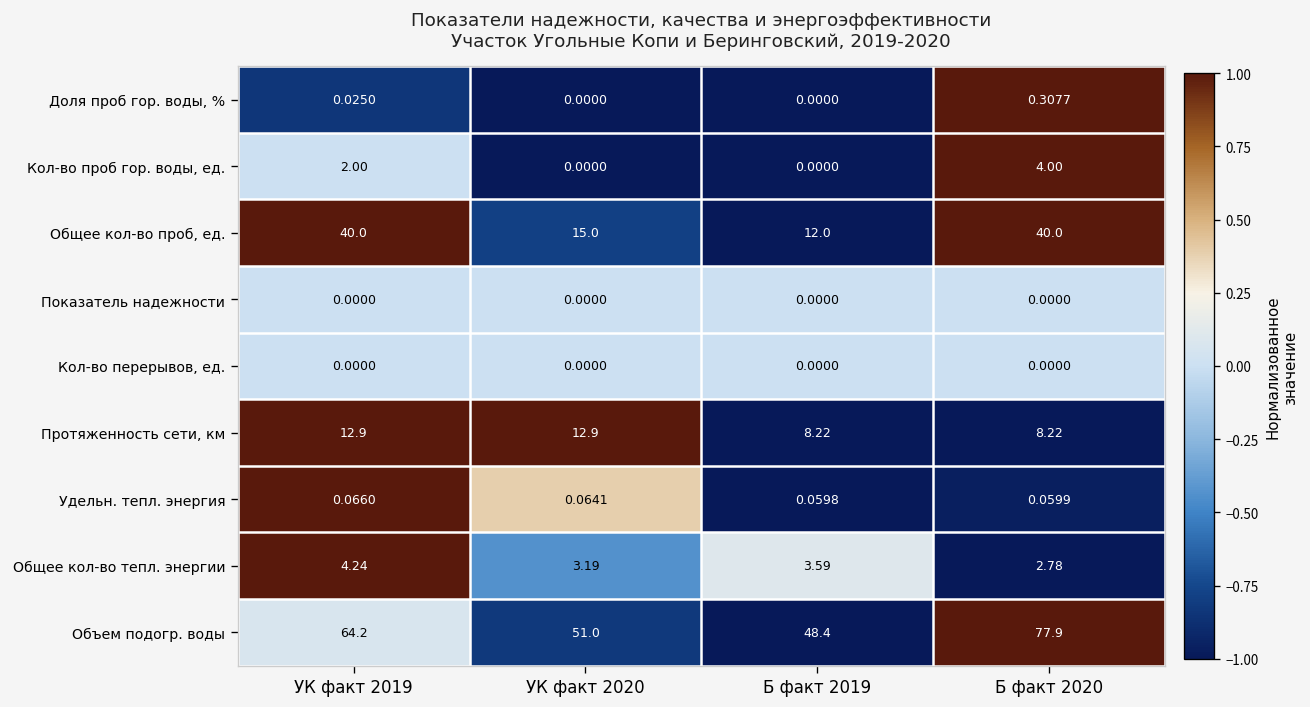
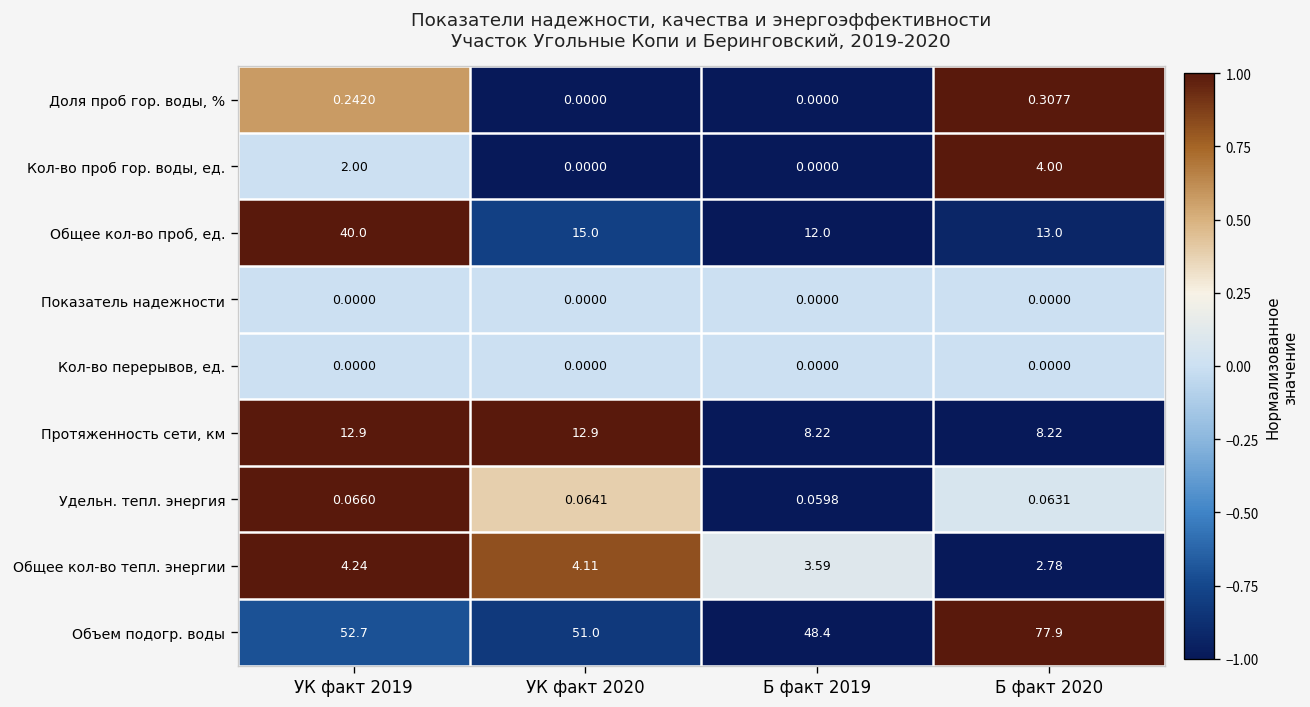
  {
    "Доля проб гор. воды, %": {
-     "УК факт 2019": 0.0250,
+     "УК факт 2019": 0.2420,
      "УК факт 2020": 0.0000,
      "Б факт 2019": 0.0000,
      "Б факт 2020": 0.3077
    },
    "Кол-во проб гор. воды, ед.": {
      "УК факт 2019": 2.00,
      "УК факт 2020": 0.0000,
      "Б факт 2019": 0.0000,
      "Б факт 2020": 4.00
    },
    "Общее кол-во проб, ед.": {
      "УК факт 2019": 40.0,
      "УК факт 2020": 15.0,
      "Б факт 2019": 12.0,
-     "Б факт 2020": 40.0
+     "Б факт 2020": 13.0
    },
    "Показатель надежности": {
      "УК факт 2019": 0.0000,
      "УК факт 2020": 0.0000,
      "Б факт 2019": 0.0000,
      "Б факт 2020": 0.0000
    },
    "Кол-во перерывов, ед.": {
      "УК факт 2019": 0.0000,
      "УК факт 2020": 0.0000,
      "Б факт 2019": 0.0000,
      "Б факт 2020": 0.0000
    },
    "Протяженность сети, км": {
      "УК факт 2019": 12.9,
      "УК факт 2020": 12.9,
      "Б факт 2019": 8.22,
      "Б факт 2020": 8.22
    },
    "Удельн. тепл. энергия": {
      "УК факт 2019": 0.0660,
      "УК факт 2020": 0.0641,
      "Б факт 2019": 0.0598,
-     "Б факт 2020": 0.0599
+     "Б факт 2020": 0.0631
    },
    "Общее кол-во тепл. энергии": {
      "УК факт 2019": 4.24,
-     "УК факт 2020": 3.19,
+     "УК факт 2020": 4.11,
      "Б факт 2019": 3.59,
      "Б факт 2020": 2.78
    },
    "Объем подогр. воды": {
-     "УК факт 2019": 64.2,
+     "УК факт 2019": 52.7,
      "УК факт 2020": 51.0,
      "Б факт 2019": 48.4,
      "Б факт 2020": 77.9
    }
  }
